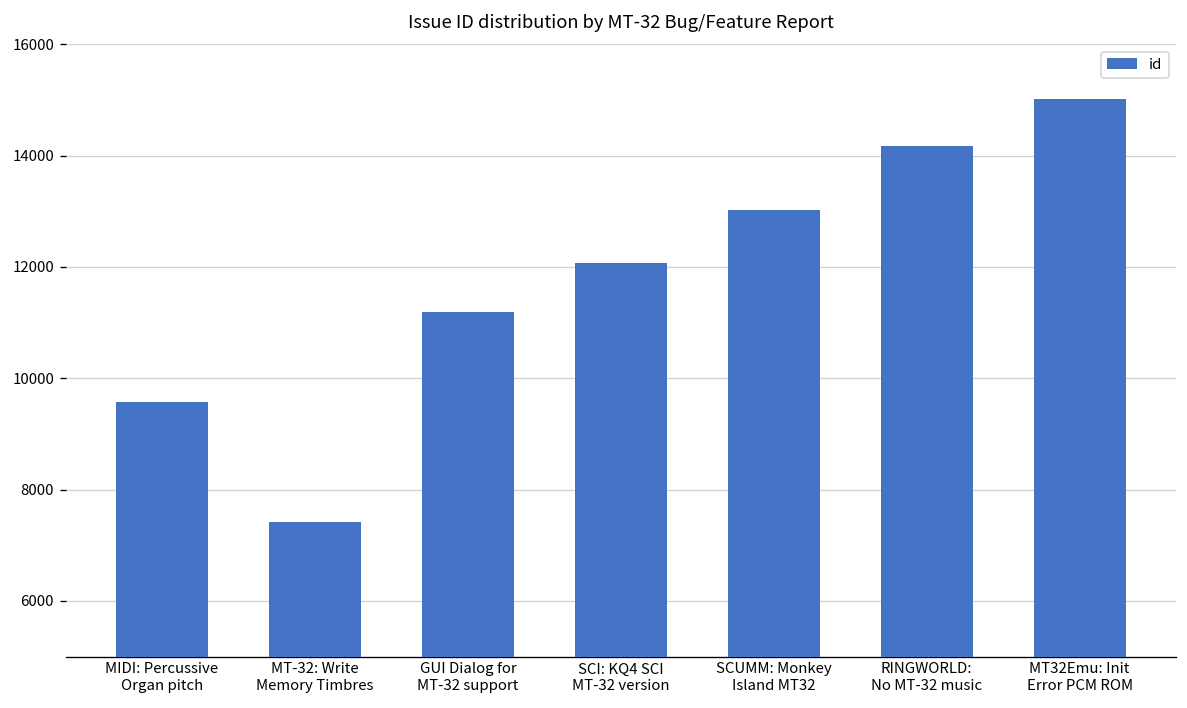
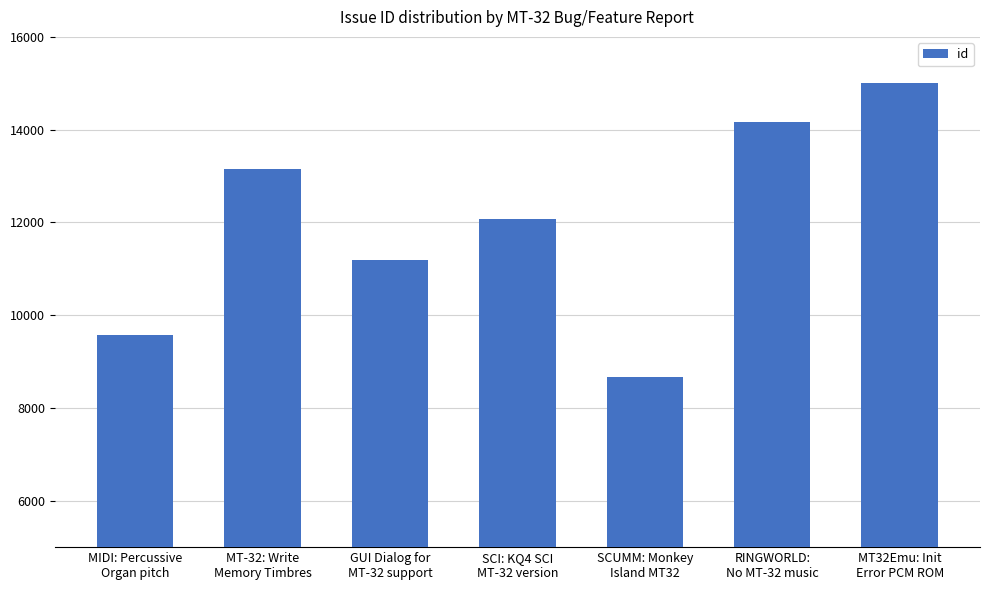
  {
    "MIDI: Percussive Organ pitch": 9600,
-   "MT-32: Write Memory Timbres": 7400,
+   "MT-32: Write Memory Timbres": 13100,
    "GUI Dialog for MT-32 support": 11200,
    "SCI: KQ4 SCI MT-32 version": 12100,
-   "SCUMM: Monkey Island MT32": 13000,
+   "SCUMM: Monkey Island MT32": 8700,
    "RINGWORLD: No MT-32 music": 14200,
    "MT32Emu: Init Error PCM ROM": 15000
  }
